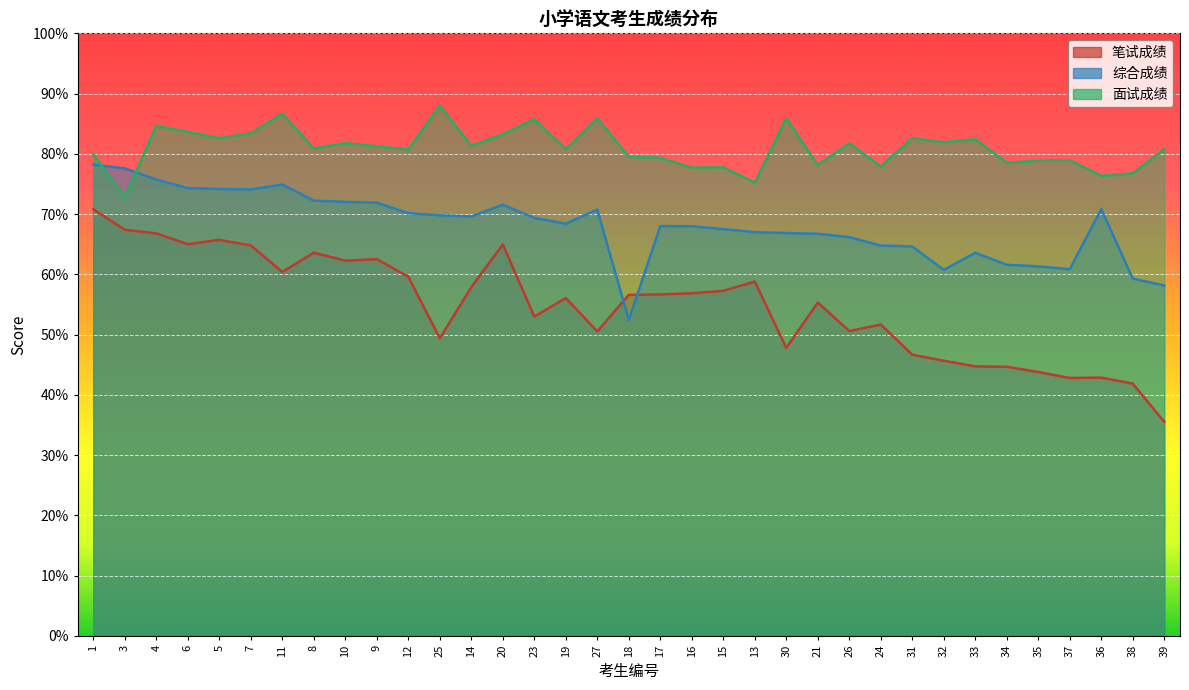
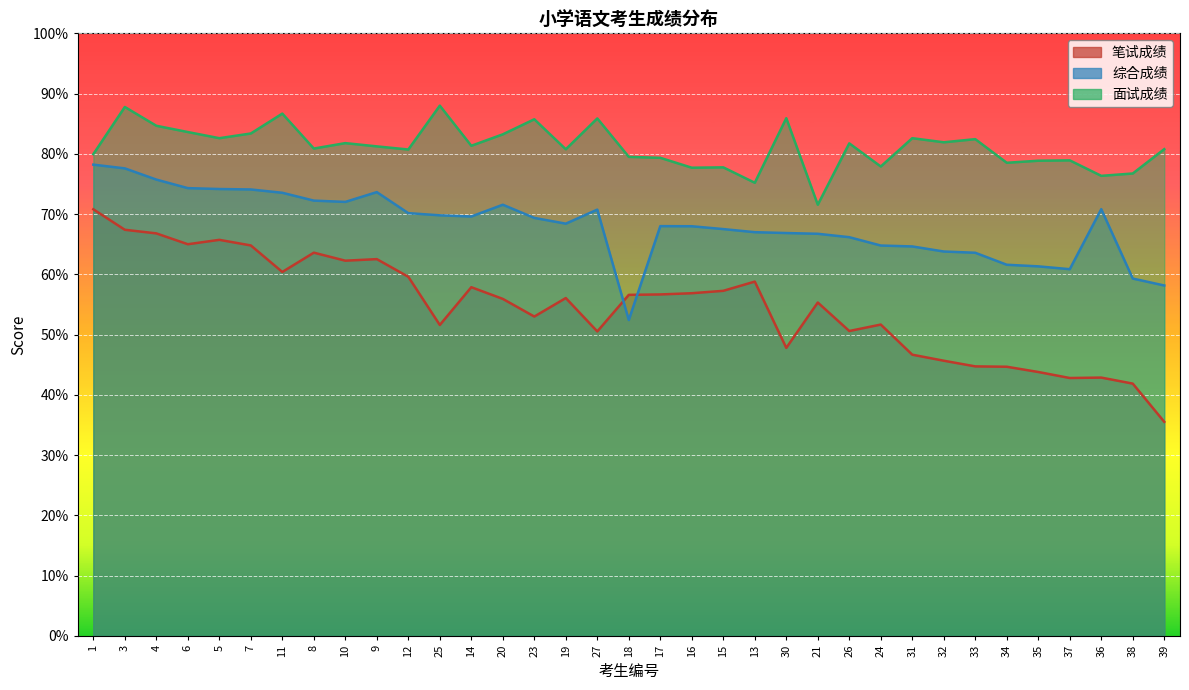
  {
    "笔试成绩": {
      "1": "71%",
      "3": "67%",
      "4": "67%",
      "6": "65%",
      "5": "66%",
      "7": "65%",
      "11": "60%",
      "8": "64%",
      "10": "62%",
      "9": "63%",
      "12": "60%",
-     "25": "49%",
+     "25": "52%",
      "14": "58%",
-     "20": "65%",
+     "20": "56%",
      "23": "53%",
      "19": "56%",
      "27": "51%",
      "18": "57%",
      "17": "57%",
      "16": "57%",
      "15": "57%",
      "13": "59%",
      "30": "48%",
      "21": "55%",
      "26": "51%",
      "24": "52%",
      "31": "47%",
      "32": "46%",
      "33": "45%",
      "34": "45%",
      "35": "44%",
      "37": "43%",
      "36": "43%",
      "38": "42%",
      "39": "36%"
    },
    "综合成绩": {
      "1": "78%",
      "3": "78%",
      "4": "76%",
      "6": "74%",
      "5": "74%",
      "7": "74%",
-     "11": "75%",
+     "11": "74%",
      "8": "72%",
      "10": "72%",
-     "9": "72%",
+     "9": "74%",
      "12": "70%",
      "25": "70%",
      "14": "70%",
      "20": "72%",
      "23": "69%",
      "19": "68%",
      "27": "71%",
      "18": "52%",
      "17": "68%",
      "16": "68%",
      "15": "68%",
      "13": "67%",
      "30": "67%",
      "21": "67%",
      "26": "66%",
      "24": "65%",
      "31": "65%",
-     "32": "61%",
+     "32": "64%",
      "33": "64%",
      "34": "62%",
      "35": "61%",
      "37": "61%",
      "36": "71%",
      "38": "59%",
      "39": "58%"
    },
    "面试成绩": {
      "1": "80%",
-     "3": "73%",
+     "3": "88%",
      "4": "85%",
      "6": "84%",
      "5": "83%",
      "7": "83%",
      "11": "87%",
      "8": "81%",
      "10": "82%",
      "9": "81%",
      "12": "81%",
      "25": "88%",
      "14": "81%",
      "20": "83%",
      "23": "86%",
      "19": "81%",
      "27": "86%",
      "18": "80%",
      "17": "79%",
      "16": "78%",
      "15": "78%",
      "13": "75%",
      "30": "86%",
-     "21": "78%",
+     "21": "72%",
      "26": "82%",
      "24": "78%",
      "31": "83%",
      "32": "82%",
      "33": "82%",
      "34": "79%",
      "35": "79%",
      "37": "79%",
      "36": "76%",
      "38": "77%",
      "39": "81%"
    }
  }
